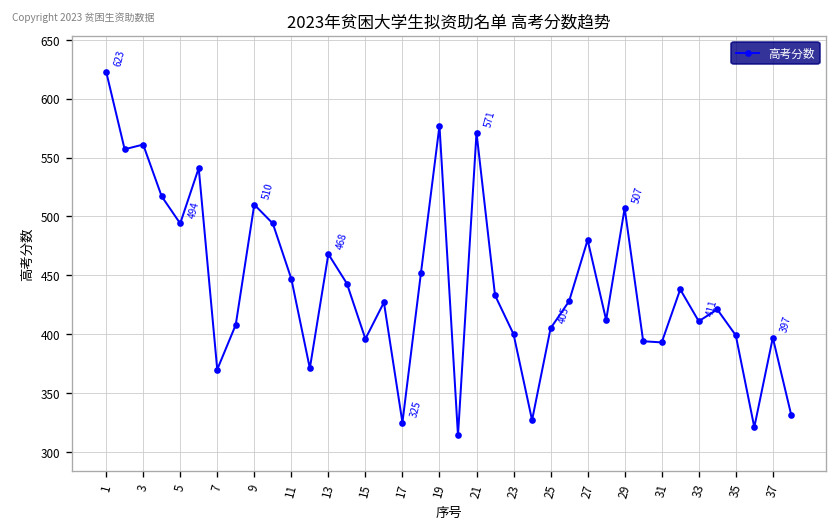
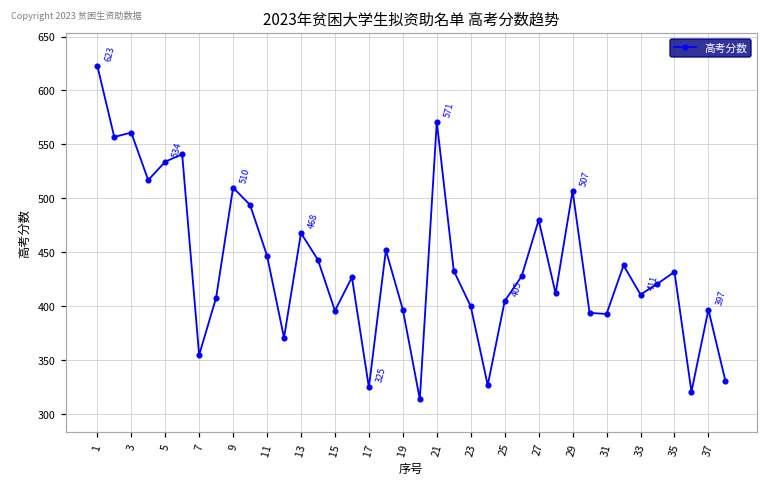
  {
    "1": 623,
-   "5": 494,
-   "7": 370,
+   "5": 534,
+   "7": 360,
    "9": 510,
    "13": 468,
    "17": 325,
-   "19": 580,
+   "19": 400,
    "21": 571,
    "25": 405,
    "29": 507,
-   "35": 400,
+   "35": 430,
    "37": 397
  }
